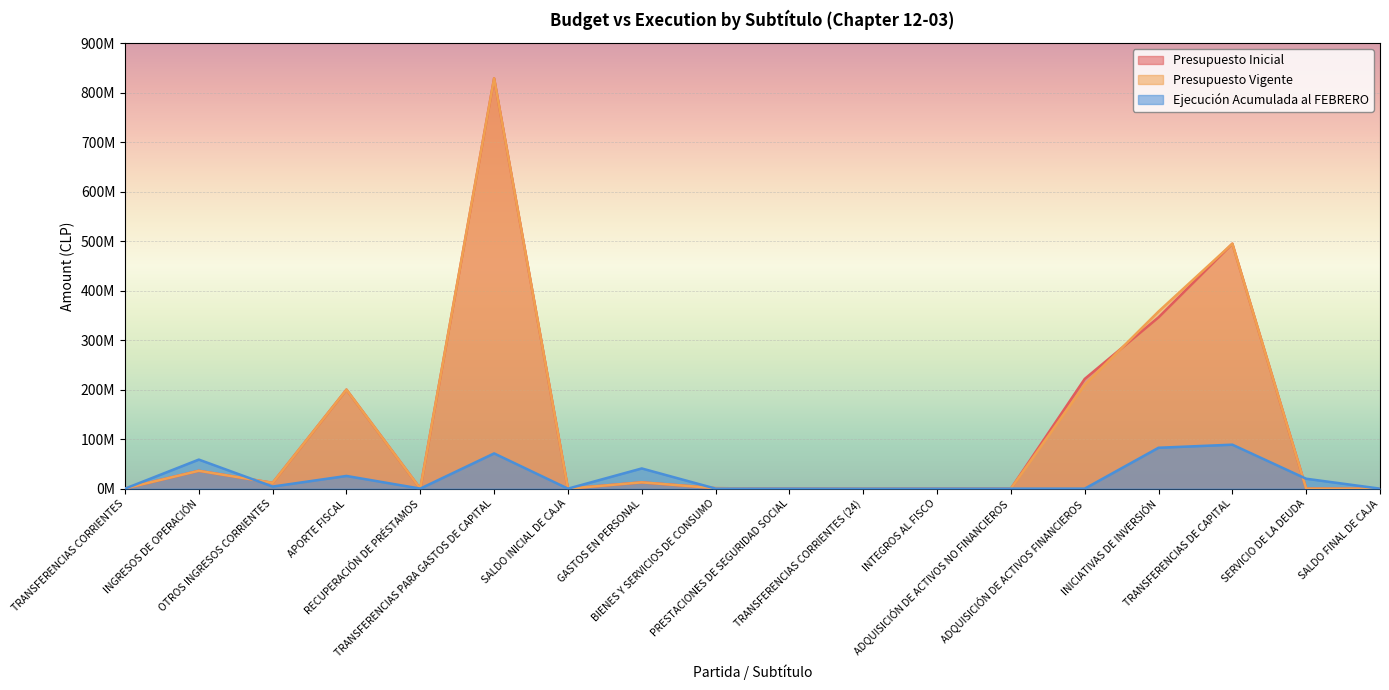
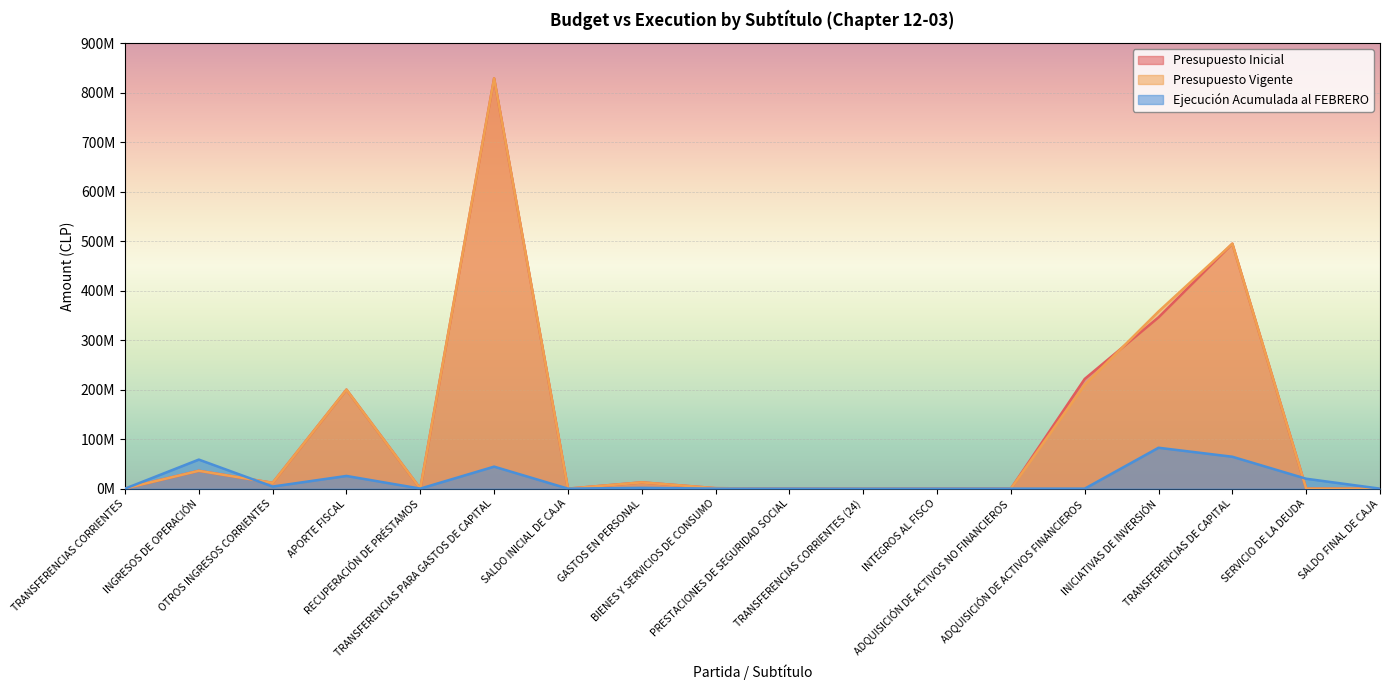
  {
    "Ejecución Acumulada al FEBRERO": {
      "INGRESOS DE OPERACIÓN": 60000000,
      "OTROS INGRESOS CORRIENTES": 0,
      "APORTE FISCAL": 30000000,
-     "TRANSFERENCIAS PARA GASTOS DE CAPITAL": 70000000,
-     "GASTOS EN PERSONAL": 40000000,
+     "TRANSFERENCIAS PARA GASTOS DE CAPITAL": 40000000,
+     "GASTOS EN PERSONAL": 0,
      "ADQUISICIÓN DE ACTIVOS FINANCIEROS": 0,
      "INICIATIVAS DE INVERSIÓN": 80000000,
-     "TRANSFERENCIAS DE CAPITAL": 90000000,
+     "TRANSFERENCIAS DE CAPITAL": 60000000,
      "SERVICIO DE LA DEUDA": 20000000
    }
  }
